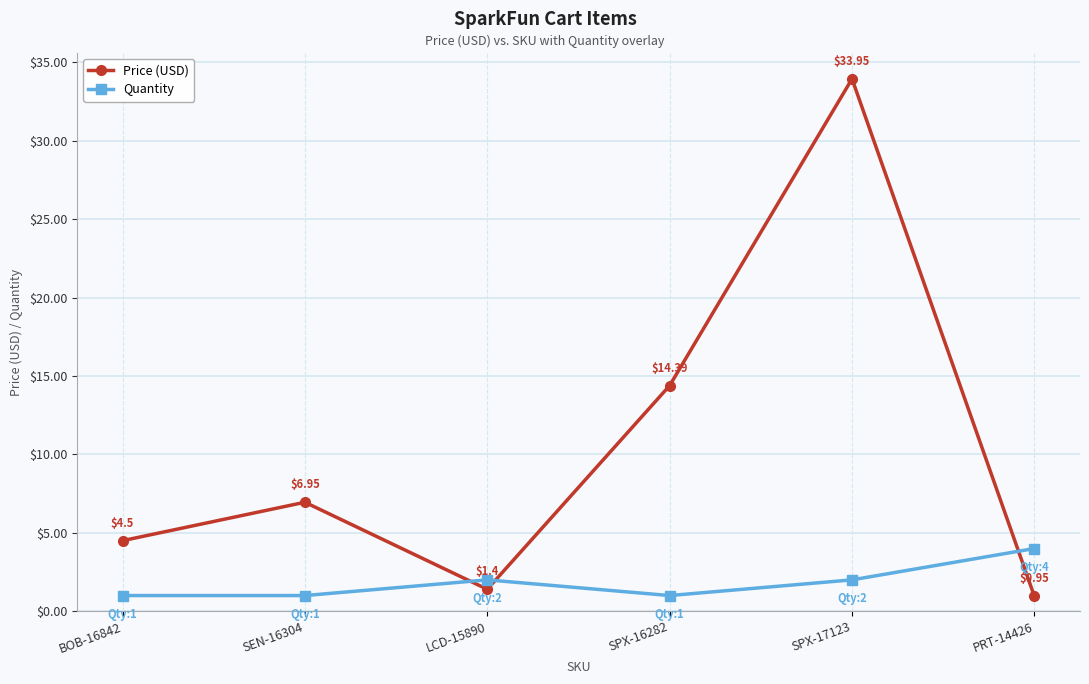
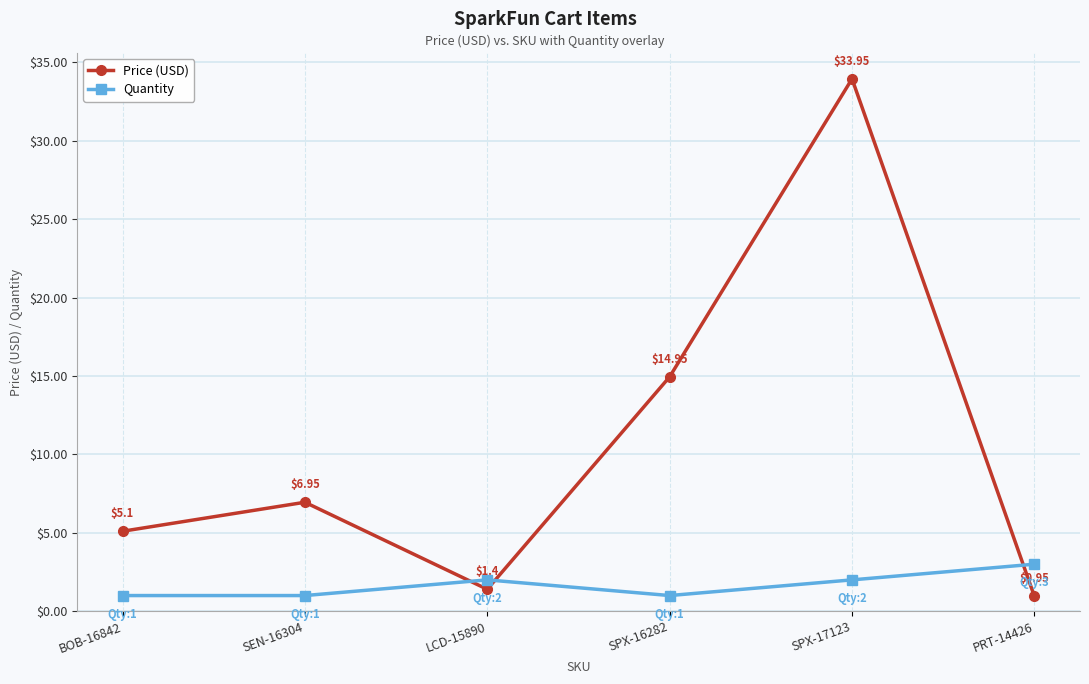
  {
    "Price (USD)": {
-     "BOB-16842": "$4.5",
+     "BOB-16842": "$5.1",
      "SEN-16304": "$6.95",
-     "SPX-16282": "$14.39",
+     "SPX-16282": "$14.95",
      "SPX-17123": "$33.95",
      "PRT-14426": "$0.95"
    },
    "Quantity": {
      "BOB-16842": "1",
      "SEN-16304": "1",
      "LCD-15890": "2",
      "SPX-16282": "1",
      "SPX-17123": "2",
-     "PRT-14426": "4"
+     "PRT-14426": "3"
    }
  }
